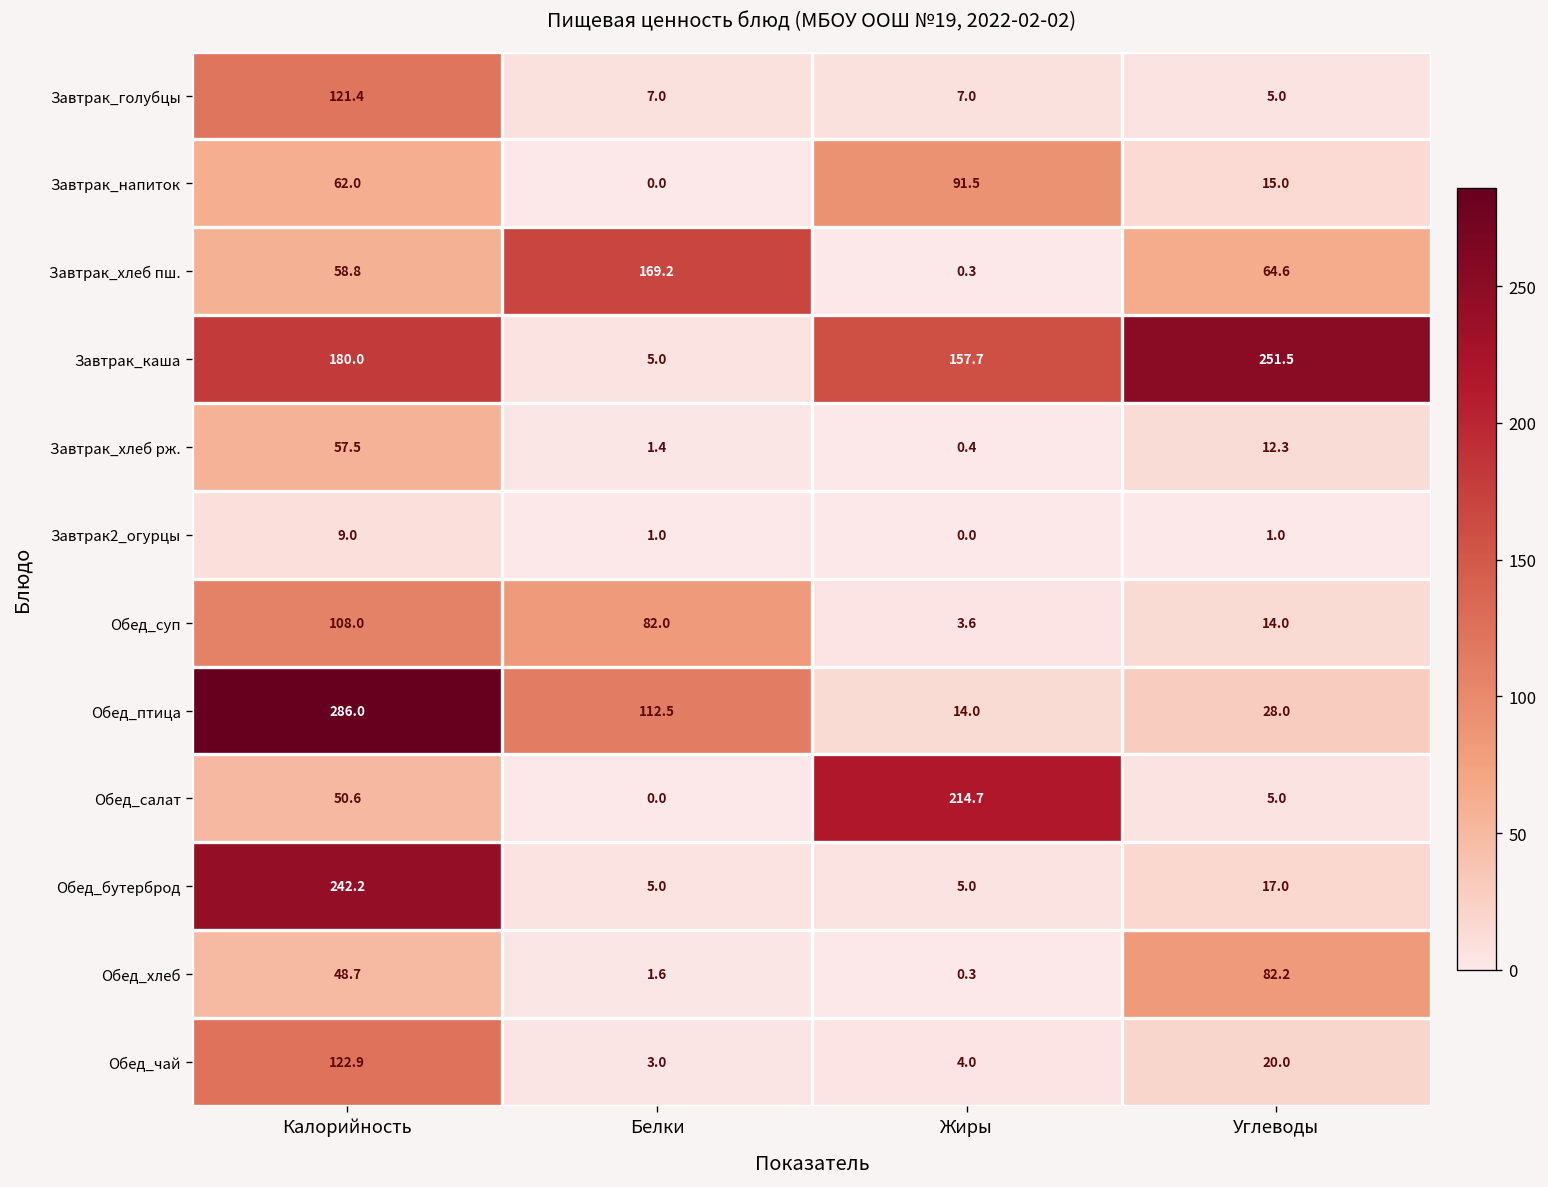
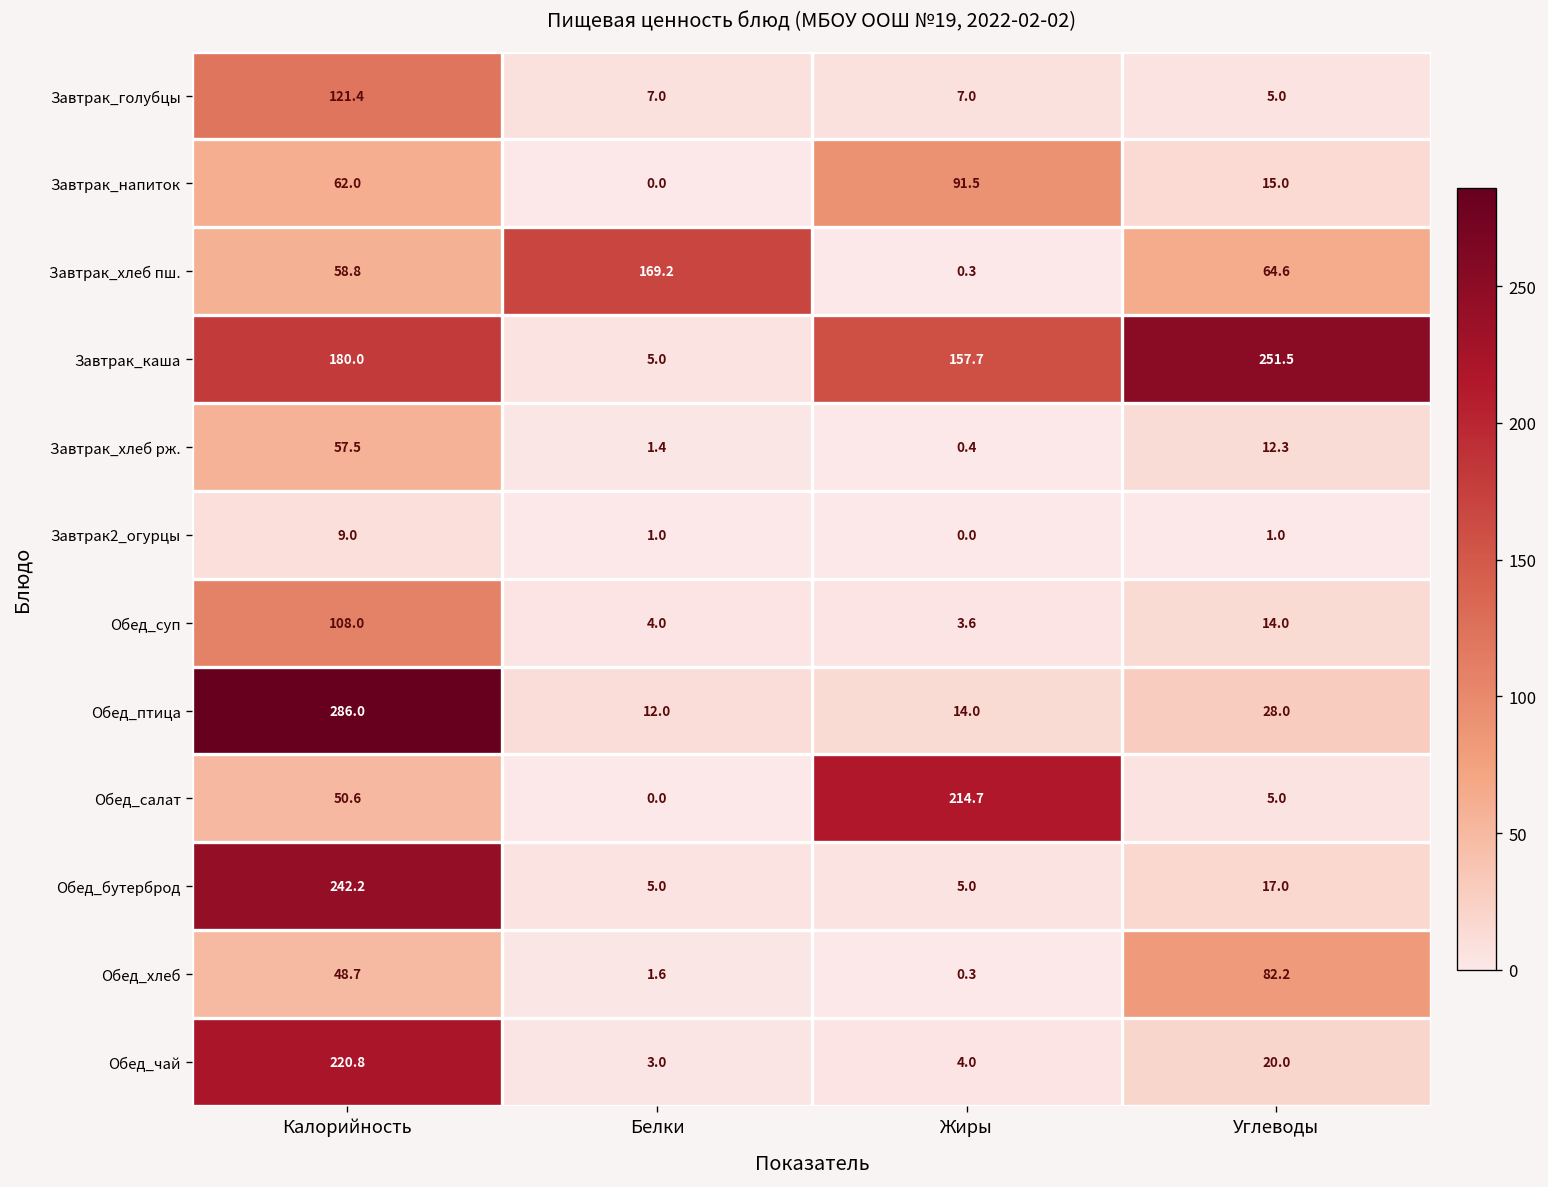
  {
    "Завтрак_голубцы": {
      "Калорийность": 121.4,
      "Белки": 7.0,
      "Жиры": 7.0,
      "Углеводы": 5.0
    },
    "Завтрак_напиток": {
      "Калорийность": 62.0,
      "Белки": 0.0,
      "Жиры": 91.5,
      "Углеводы": 15.0
    },
    "Завтрак_хлеб пш.": {
      "Калорийность": 58.8,
      "Белки": 169.2,
      "Жиры": 0.3,
      "Углеводы": 64.6
    },
    "Завтрак_каша": {
      "Калорийность": 180.0,
      "Белки": 5.0,
      "Жиры": 157.7,
      "Углеводы": 251.5
    },
    "Завтрак_хлеб рж.": {
      "Калорийность": 57.5,
      "Белки": 1.4,
      "Жиры": 0.4,
      "Углеводы": 12.3
    },
    "Завтрак2_огурцы": {
      "Калорийность": 9.0,
      "Белки": 1.0,
      "Жиры": 0.0,
      "Углеводы": 1.0
    },
    "Обед_суп": {
      "Калорийность": 108.0,
-     "Белки": 82.0,
+     "Белки": 4.0,
      "Жиры": 3.6,
      "Углеводы": 14.0
    },
    "Обед_птица": {
      "Калорийность": 286.0,
-     "Белки": 112.5,
+     "Белки": 12.0,
      "Жиры": 14.0,
      "Углеводы": 28.0
    },
    "Обед_салат": {
      "Калорийность": 50.6,
      "Белки": 0.0,
      "Жиры": 214.7,
      "Углеводы": 5.0
    },
    "Обед_бутерброд": {
      "Калорийность": 242.2,
      "Белки": 5.0,
      "Жиры": 5.0,
      "Углеводы": 17.0
    },
    "Обед_хлеб": {
      "Калорийность": 48.7,
      "Белки": 1.6,
      "Жиры": 0.3,
      "Углеводы": 82.2
    },
    "Обед_чай": {
-     "Калорийность": 122.9,
+     "Калорийность": 220.8,
      "Белки": 3.0,
      "Жиры": 4.0,
      "Углеводы": 20.0
    }
  }
